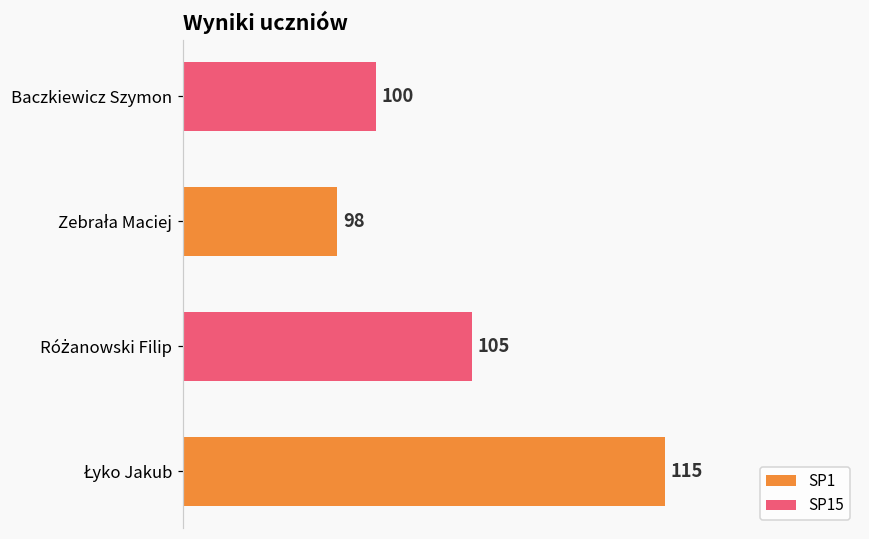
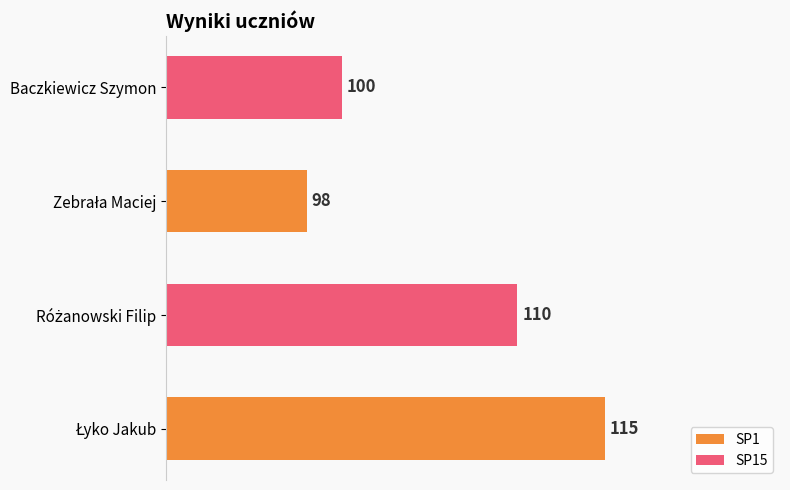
  {
    "Baczkiewicz Szymon": 100,
    "Zebrała Maciej": 98,
-   "Różanowski Filip": 105,
+   "Różanowski Filip": 110,
    "Łyko Jakub": 115
  }
